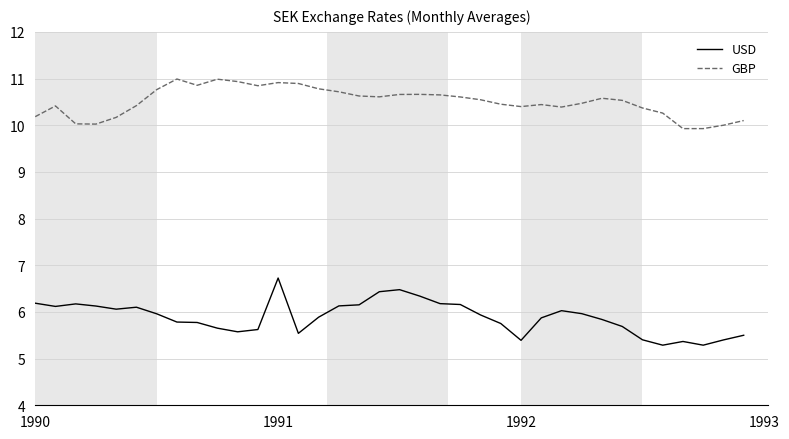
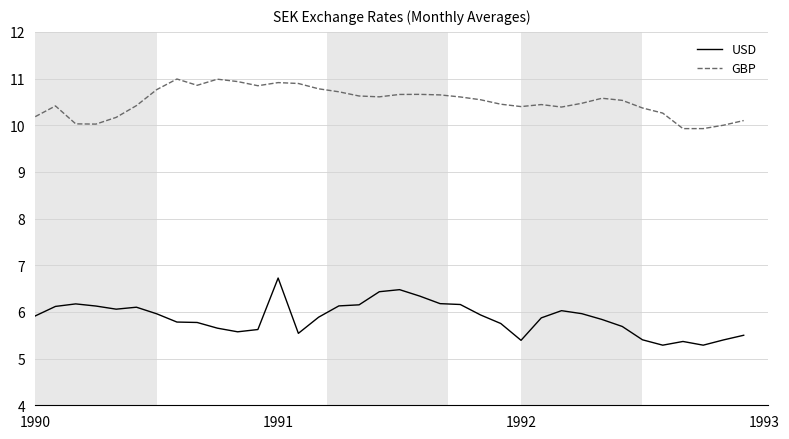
  {
    "USD": {
-     "1990": 6.2,
+     "1990": 5.9,
      "1991": 6.7,
      "1992": 5.4
    },
    "GBP": {
      "1990": 10.2,
      "1991": 10.9,
      "1992": 10.4
    }
  }
